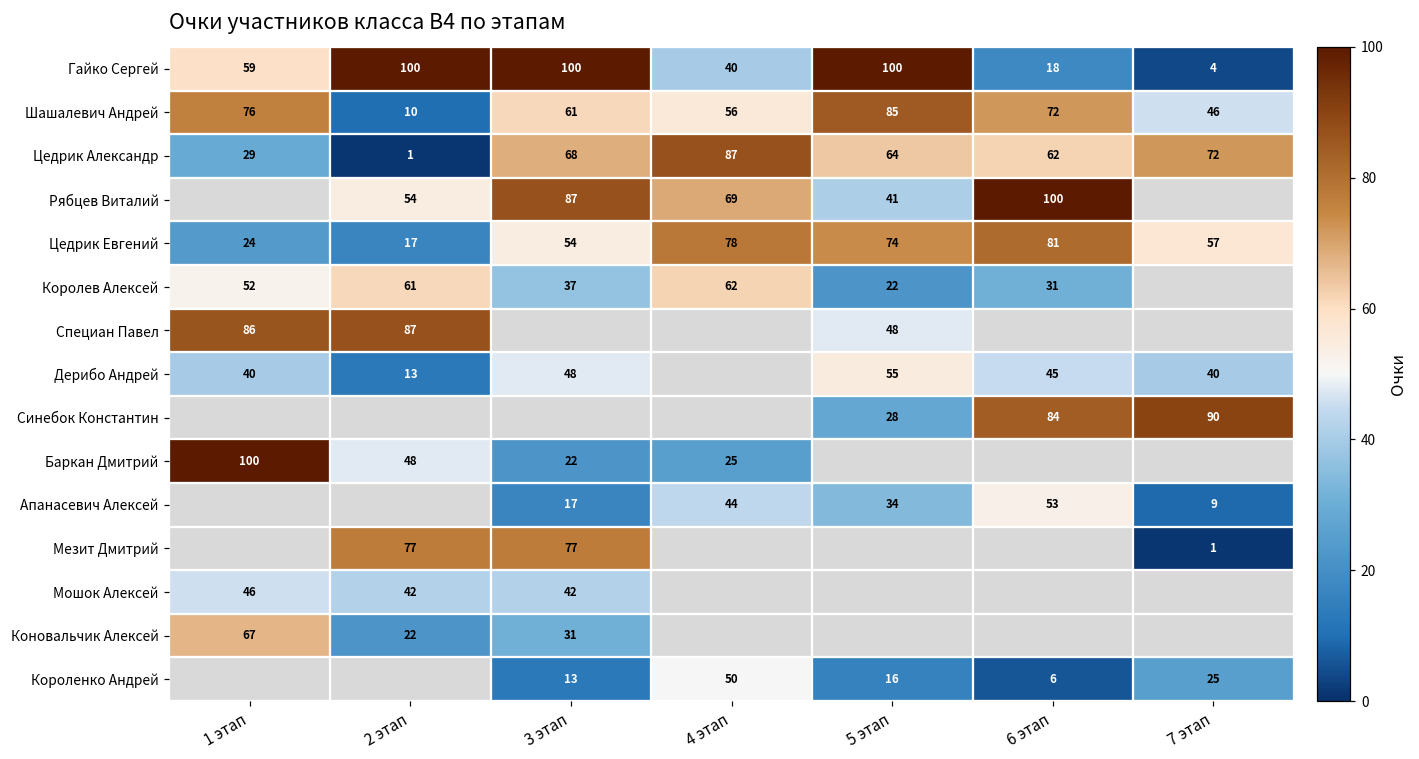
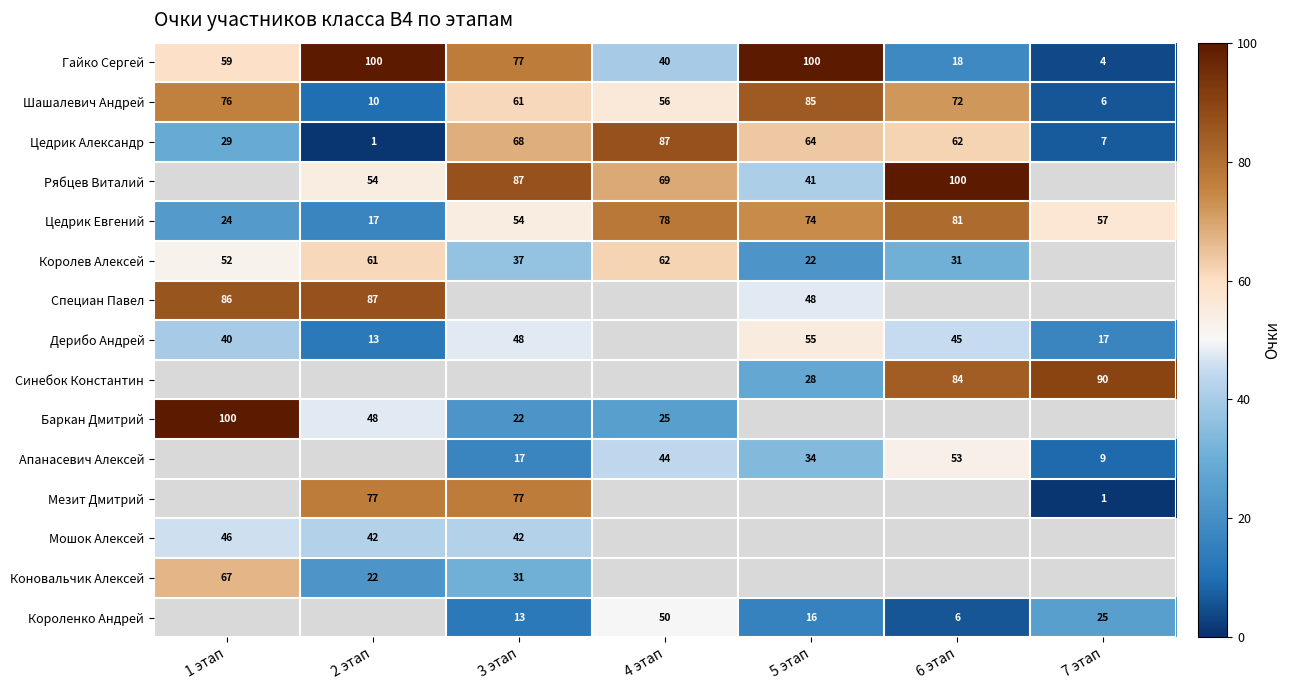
  {
    "Гайко Сергей": {
      "1 этап": 59,
      "2 этап": 100,
-     "3 этап": 100,
+     "3 этап": 77,
      "4 этап": 40,
      "5 этап": 100,
      "6 этап": 18,
      "7 этап": 4
    },
    "Шашалевич Андрей": {
      "1 этап": 76,
      "2 этап": 10,
      "3 этап": 61,
      "4 этап": 56,
      "5 этап": 85,
      "6 этап": 72,
-     "7 этап": 46
+     "7 этап": 6
    },
    "Цедрик Александр": {
      "1 этап": 29,
      "2 этап": 1,
      "3 этап": 68,
      "4 этап": 87,
      "5 этап": 64,
      "6 этап": 62,
-     "7 этап": 72
+     "7 этап": 7
    },
    "Рябцев Виталий": {
      "2 этап": 54,
      "3 этап": 87,
      "4 этап": 69,
      "5 этап": 41,
      "6 этап": 100
    },
    "Цедрик Евгений": {
      "1 этап": 24,
      "2 этап": 17,
      "3 этап": 54,
      "4 этап": 78,
      "5 этап": 74,
      "6 этап": 81,
      "7 этап": 57
    },
    "Королев Алексей": {
      "1 этап": 52,
      "2 этап": 61,
      "3 этап": 37,
      "4 этап": 62,
      "5 этап": 22,
      "6 этап": 31
    },
    "Специан Павел": {
      "1 этап": 86,
      "2 этап": 87,
      "5 этап": 48
    },
    "Дерибо Андрей": {
      "1 этап": 40,
      "2 этап": 13,
      "3 этап": 48,
      "5 этап": 55,
      "6 этап": 45,
-     "7 этап": 40
+     "7 этап": 17
    },
    "Синебок Константин": {
      "5 этап": 28,
      "6 этап": 84,
      "7 этап": 90
    },
    "Баркан Дмитрий": {
      "1 этап": 100,
      "2 этап": 48,
      "3 этап": 22,
      "4 этап": 25
    },
    "Апанасевич Алексей": {
      "3 этап": 17,
      "4 этап": 44,
      "5 этап": 34,
      "6 этап": 53,
      "7 этап": 9
    },
    "Мезит Дмитрий": {
      "2 этап": 77,
      "3 этап": 77,
      "7 этап": 1
    },
    "Мошок Алексей": {
      "1 этап": 46,
      "2 этап": 42,
      "3 этап": 42
    },
    "Коновальчик Алексей": {
      "1 этап": 67,
      "2 этап": 22,
      "3 этап": 31
    },
    "Короленко Андрей": {
      "3 этап": 13,
      "4 этап": 50,
      "5 этап": 16,
      "6 этап": 6,
      "7 этап": 25
    }
  }
